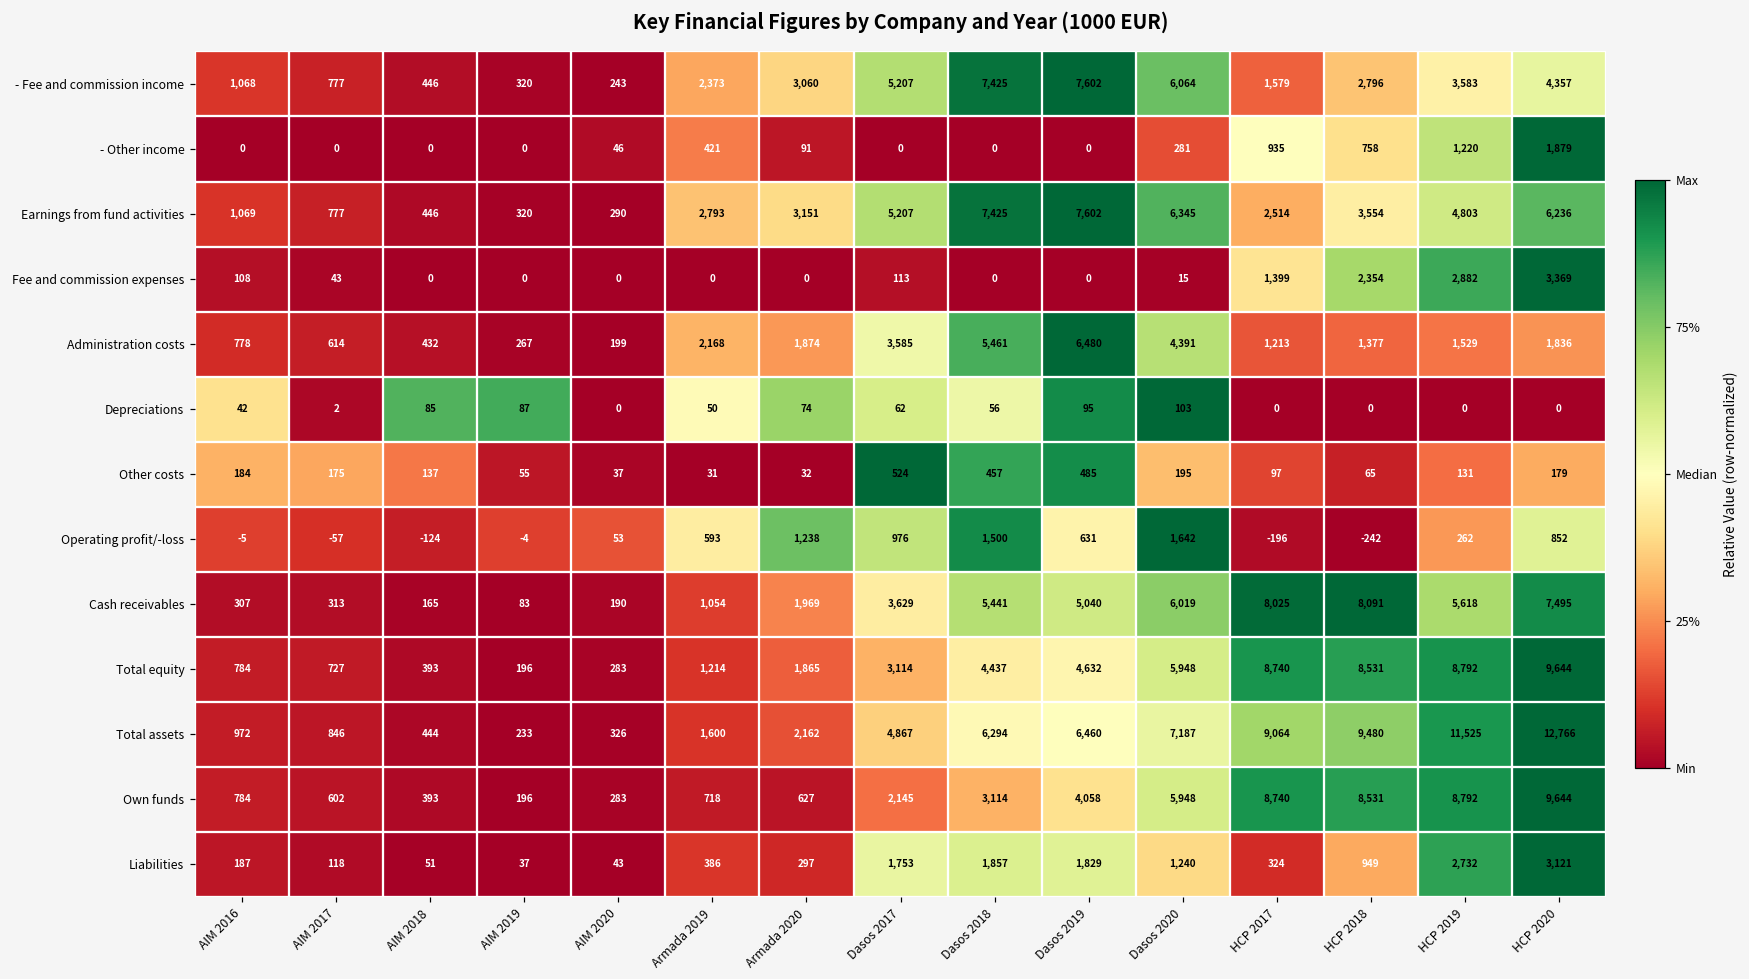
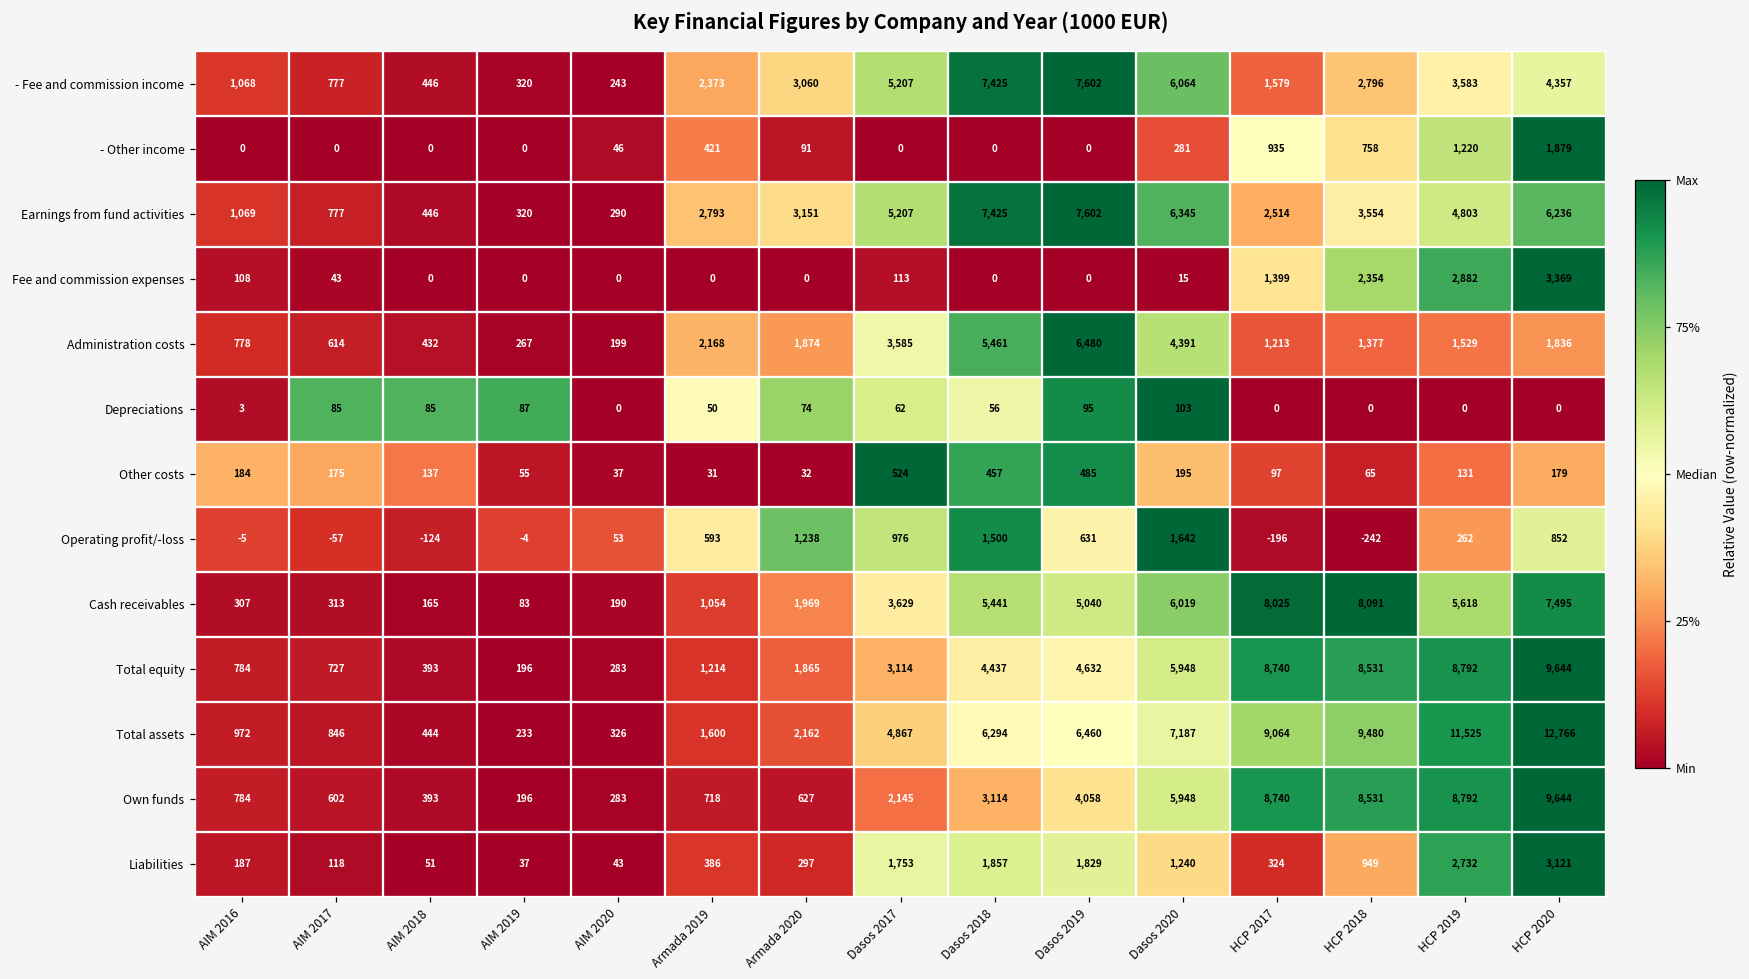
  {
    "- Fee and commission income": {
      "AIM 2016": "1,068",
      "AIM 2017": "777",
      "AIM 2018": "446",
      "AIM 2019": "320",
      "AIM 2020": "243",
      "Armada 2019": "2,373",
      "Armada 2020": "3,060",
      "Dasos 2017": "5,207",
      "Dasos 2018": "7,425",
      "Dasos 2019": "7,602",
      "Dasos 2020": "6,064",
      "HCP 2017": "1,579",
      "HCP 2018": "2,796",
      "HCP 2019": "3,583",
      "HCP 2020": "4,357"
    },
    "- Other income": {
      "AIM 2016": "0",
      "AIM 2017": "0",
      "AIM 2018": "0",
      "AIM 2019": "0",
      "AIM 2020": "46",
      "Armada 2019": "421",
      "Armada 2020": "91",
      "Dasos 2017": "0",
      "Dasos 2018": "0",
      "Dasos 2019": "0",
      "Dasos 2020": "281",
      "HCP 2017": "935",
      "HCP 2018": "758",
      "HCP 2019": "1,220",
      "HCP 2020": "1,879"
    },
    "Earnings from fund activities": {
      "AIM 2016": "1,069",
      "AIM 2017": "777",
      "AIM 2018": "446",
      "AIM 2019": "320",
      "AIM 2020": "290",
      "Armada 2019": "2,793",
      "Armada 2020": "3,151",
      "Dasos 2017": "5,207",
      "Dasos 2018": "7,425",
      "Dasos 2019": "7,602",
      "Dasos 2020": "6,345",
      "HCP 2017": "2,514",
      "HCP 2018": "3,554",
      "HCP 2019": "4,803",
      "HCP 2020": "6,236"
    },
    "Fee and commission expenses": {
      "AIM 2016": "108",
      "AIM 2017": "43",
      "AIM 2018": "0",
      "AIM 2019": "0",
      "AIM 2020": "0",
      "Armada 2019": "0",
      "Armada 2020": "0",
      "Dasos 2017": "113",
      "Dasos 2018": "0",
      "Dasos 2019": "0",
      "Dasos 2020": "15",
      "HCP 2017": "1,399",
      "HCP 2018": "2,354",
      "HCP 2019": "2,882",
      "HCP 2020": "3,369"
    },
    "Administration costs": {
      "AIM 2016": "778",
      "AIM 2017": "614",
      "AIM 2018": "432",
      "AIM 2019": "267",
      "AIM 2020": "199",
      "Armada 2019": "2,168",
      "Armada 2020": "1,874",
      "Dasos 2017": "3,585",
      "Dasos 2018": "5,461",
      "Dasos 2019": "6,480",
      "Dasos 2020": "4,391",
      "HCP 2017": "1,213",
      "HCP 2018": "1,377",
      "HCP 2019": "1,529",
      "HCP 2020": "1,836"
    },
    "Depreciations": {
-     "AIM 2016": "42",
-     "AIM 2017": "2",
+     "AIM 2016": "3",
+     "AIM 2017": "85",
      "AIM 2018": "85",
      "AIM 2019": "87",
      "AIM 2020": "0",
      "Armada 2019": "50",
      "Armada 2020": "74",
      "Dasos 2017": "62",
      "Dasos 2018": "56",
      "Dasos 2019": "95",
      "Dasos 2020": "103",
      "HCP 2017": "0",
      "HCP 2018": "0",
      "HCP 2019": "0",
      "HCP 2020": "0"
    },
    "Other costs": {
      "AIM 2016": "184",
      "AIM 2017": "175",
      "AIM 2018": "137",
      "AIM 2019": "55",
      "AIM 2020": "37",
      "Armada 2019": "31",
      "Armada 2020": "32",
      "Dasos 2017": "524",
      "Dasos 2018": "457",
      "Dasos 2019": "485",
      "Dasos 2020": "195",
      "HCP 2017": "97",
      "HCP 2018": "65",
      "HCP 2019": "131",
      "HCP 2020": "179"
    },
    "Operating profit/-loss": {
      "AIM 2016": "-5",
      "AIM 2017": "-57",
      "AIM 2018": "-124",
      "AIM 2019": "-4",
      "AIM 2020": "53",
      "Armada 2019": "593",
      "Armada 2020": "1,238",
      "Dasos 2017": "976",
      "Dasos 2018": "1,500",
      "Dasos 2019": "631",
      "Dasos 2020": "1,642",
      "HCP 2017": "-196",
      "HCP 2018": "-242",
      "HCP 2019": "262",
      "HCP 2020": "852"
    },
    "Cash receivables": {
      "AIM 2016": "307",
      "AIM 2017": "313",
      "AIM 2018": "165",
      "AIM 2019": "83",
      "AIM 2020": "190",
      "Armada 2019": "1,054",
      "Armada 2020": "1,969",
      "Dasos 2017": "3,629",
      "Dasos 2018": "5,441",
      "Dasos 2019": "5,040",
      "Dasos 2020": "6,019",
      "HCP 2017": "8,025",
      "HCP 2018": "8,091",
      "HCP 2019": "5,618",
      "HCP 2020": "7,495"
    },
    "Total equity": {
      "AIM 2016": "784",
      "AIM 2017": "727",
      "AIM 2018": "393",
      "AIM 2019": "196",
      "AIM 2020": "283",
      "Armada 2019": "1,214",
      "Armada 2020": "1,865",
      "Dasos 2017": "3,114",
      "Dasos 2018": "4,437",
      "Dasos 2019": "4,632",
      "Dasos 2020": "5,948",
      "HCP 2017": "8,740",
      "HCP 2018": "8,531",
      "HCP 2019": "8,792",
      "HCP 2020": "9,644"
    },
    "Total assets": {
      "AIM 2016": "972",
      "AIM 2017": "846",
      "AIM 2018": "444",
      "AIM 2019": "233",
      "AIM 2020": "326",
      "Armada 2019": "1,600",
      "Armada 2020": "2,162",
      "Dasos 2017": "4,867",
      "Dasos 2018": "6,294",
      "Dasos 2019": "6,460",
      "Dasos 2020": "7,187",
      "HCP 2017": "9,064",
      "HCP 2018": "9,480",
      "HCP 2019": "11,525",
      "HCP 2020": "12,766"
    },
    "Own funds": {
      "AIM 2016": "784",
      "AIM 2017": "602",
      "AIM 2018": "393",
      "AIM 2019": "196",
      "AIM 2020": "283",
      "Armada 2019": "718",
      "Armada 2020": "627",
      "Dasos 2017": "2,145",
      "Dasos 2018": "3,114",
      "Dasos 2019": "4,058",
      "Dasos 2020": "5,948",
      "HCP 2017": "8,740",
      "HCP 2018": "8,531",
      "HCP 2019": "8,792",
      "HCP 2020": "9,644"
    },
    "Liabilities": {
      "AIM 2016": "187",
      "AIM 2017": "118",
      "AIM 2018": "51",
      "AIM 2019": "37",
      "AIM 2020": "43",
      "Armada 2019": "386",
      "Armada 2020": "297",
      "Dasos 2017": "1,753",
      "Dasos 2018": "1,857",
      "Dasos 2019": "1,829",
      "Dasos 2020": "1,240",
      "HCP 2017": "324",
      "HCP 2018": "949",
      "HCP 2019": "2,732",
      "HCP 2020": "3,121"
    }
  }
